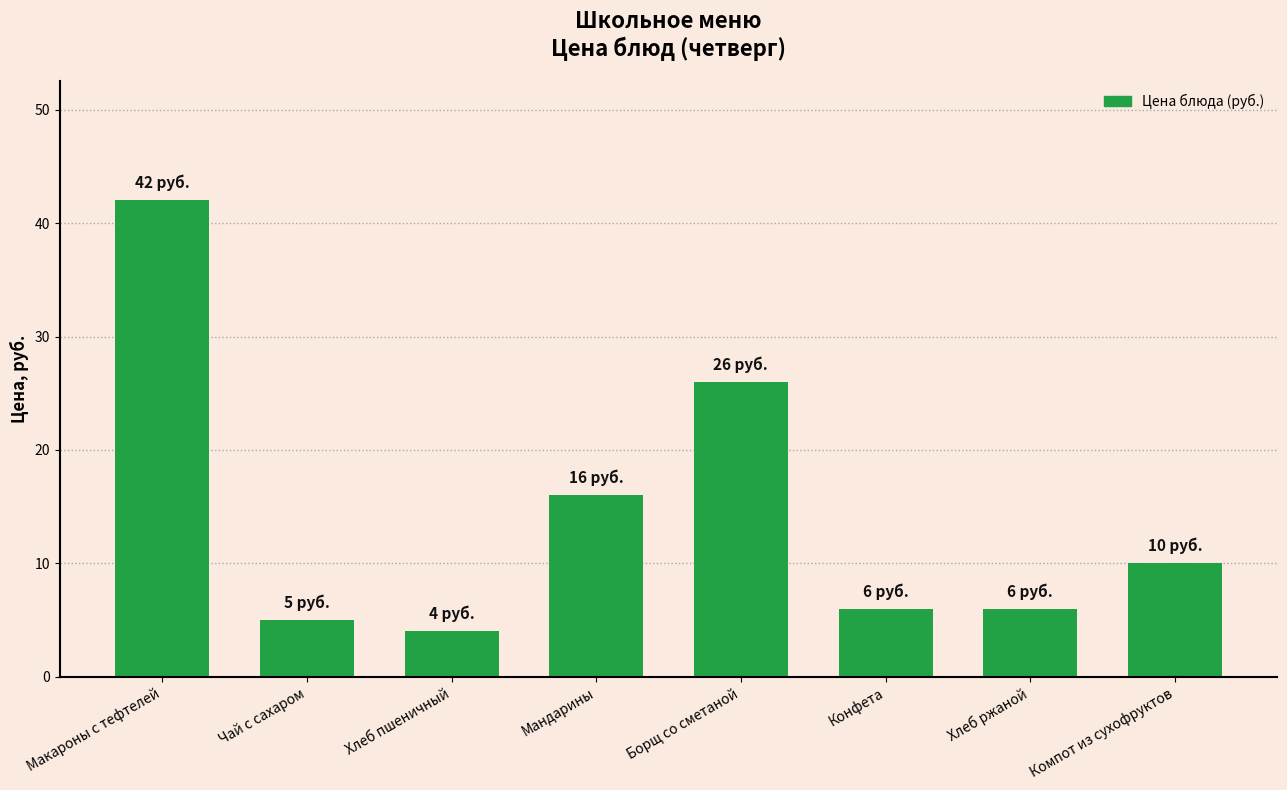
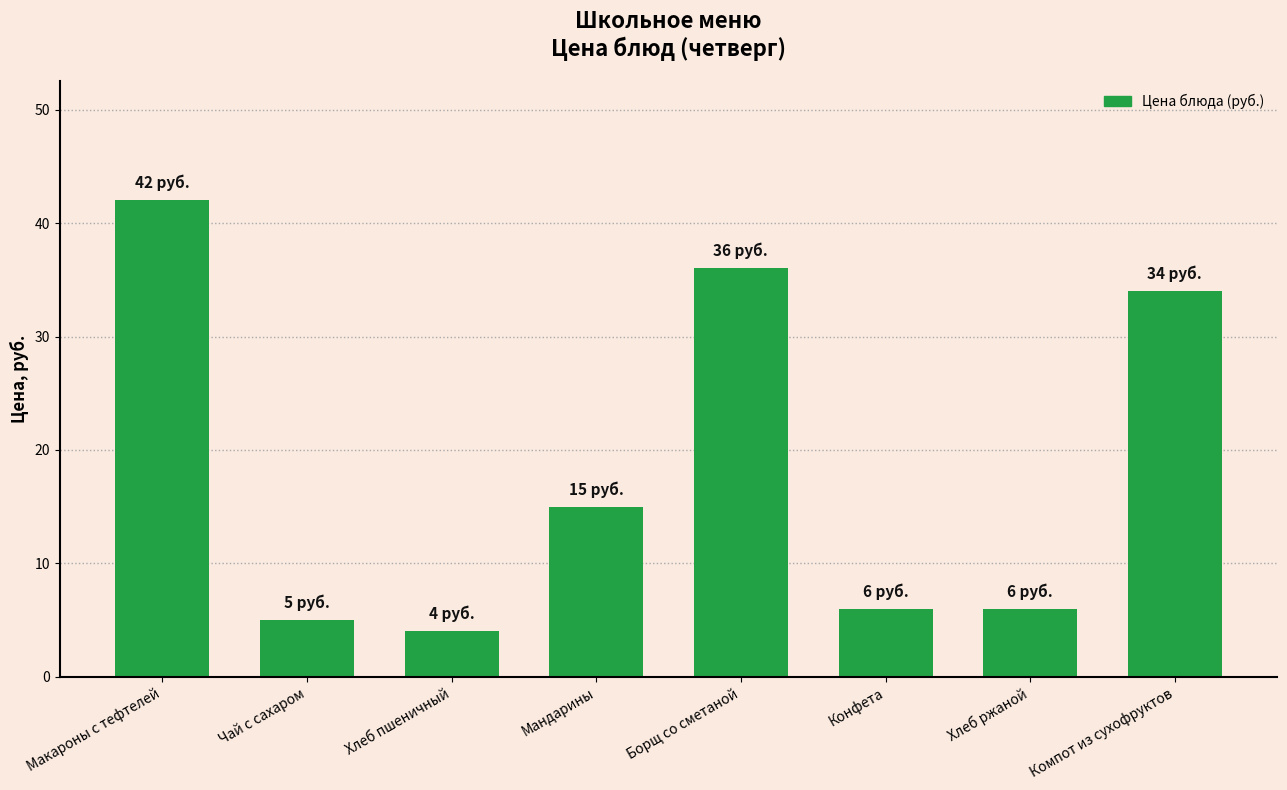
  {
    "Макароны с тефтелей": 42,
    "Чай с сахаром": 5,
    "Хлеб пшеничный": 4,
-   "Мандарины": 16,
-   "Борщ со сметаной": 26,
+   "Мандарины": 15,
+   "Борщ со сметаной": 36,
    "Конфета": 6,
    "Хлеб ржаной": 6,
-   "Компот из сухофруктов": 10
+   "Компот из сухофруктов": 34
  }
